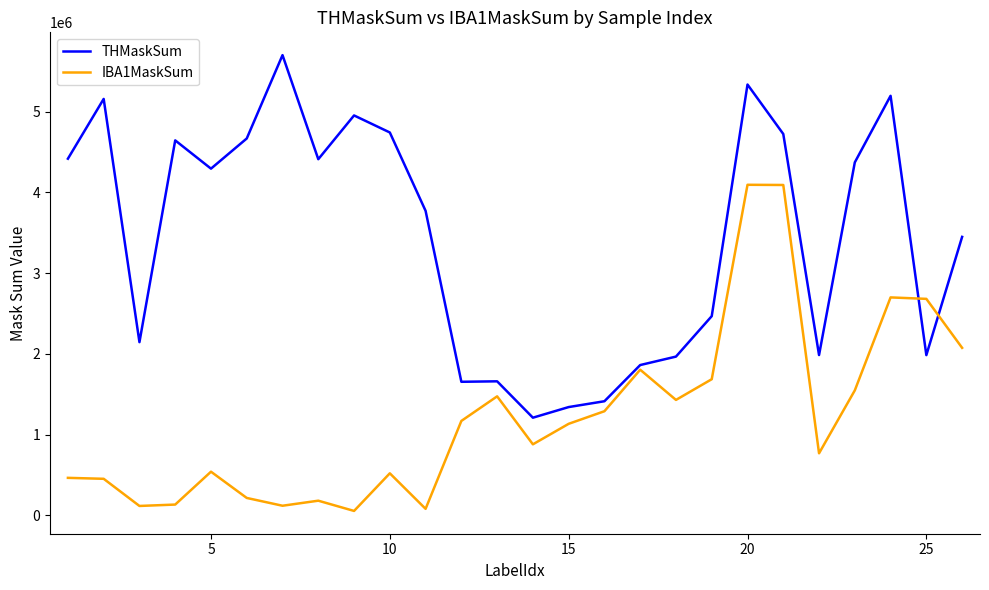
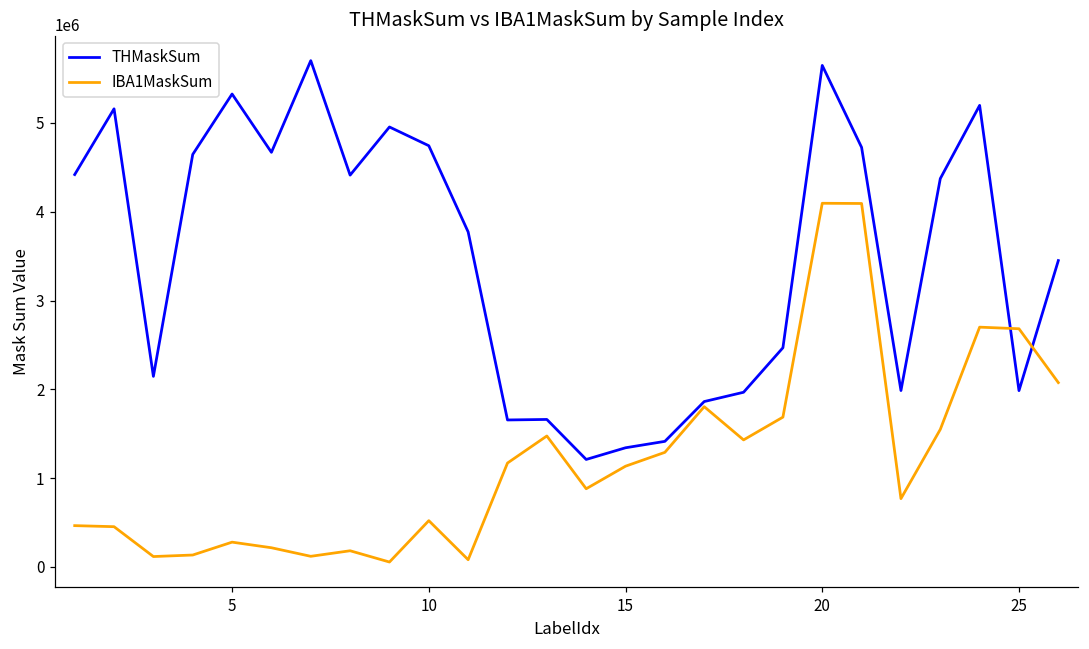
  {
    "THMaskSum": {
-     "5": 4300000,
+     "5": 5300000,
      "10": 4700000,
      "15": 1300000,
-     "20": 5300000,
+     "20": 5600000,
      "25": 2000000
    },
    "IBA1MaskSum": {
-     "5": 500000,
+     "5": 300000,
      "10": 500000,
      "15": 1100000,
      "20": 4100000,
      "25": 2700000
    }
  }
